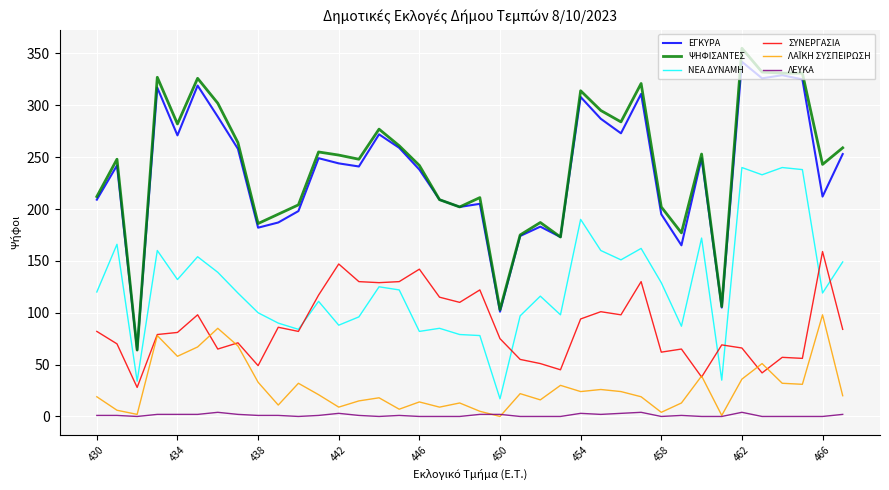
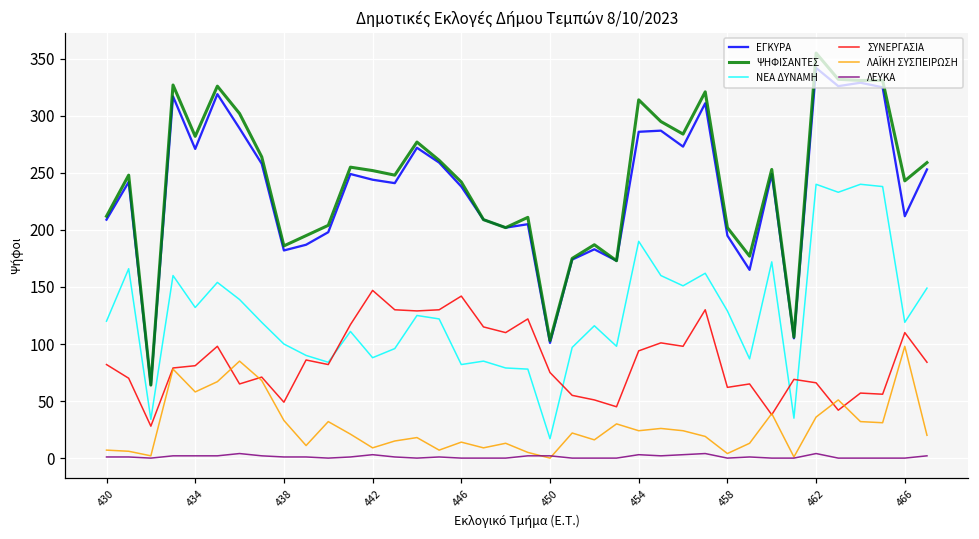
  {
    "ΕΓΚΥΡΑ": {
      "430": 209,
      "434": 271,
      "438": 182,
      "442": 244,
      "446": 238,
-     "454": 308,
+     "454": 286,
      "458": 195,
      "466": 212
    },
    "ΨΗΦΙΣΑΝΤΕΣ": {
      "430": 212,
      "434": 282,
      "438": 186,
      "442": 252,
      "446": 242,
      "454": 314,
      "458": 202,
      "466": 243
    },
    "ΝΕΑ ΔΥΝΑΜΗ": {
      "430": 120,
      "434": 132,
      "438": 100,
      "442": 88,
      "446": 82,
      "450": 17,
      "454": 190,
      "458": 129,
      "462": 240,
      "466": 119
    },
    "ΣΥΝΕΡΓΑΣΙΑ": {
      "430": 82,
      "434": 81,
      "438": 49,
      "442": 147,
      "446": 142,
      "450": 75,
      "454": 94,
      "458": 62,
      "462": 66,
-     "466": 159
+     "466": 110
    },
    "ΛΑΪΚΗ ΣΥΣΠΕΙΡΩΣΗ": {
-     "430": 19,
+     "430": 7,
      "434": 58,
      "438": 33,
      "442": 9,
      "446": 14,
      "454": 24,
      "458": 4,
      "462": 36,
      "466": 98
    },
    "ΛΕΥΚΑ": {
      "430": 1,
      "434": 2,
      "438": 1,
      "442": 3,
      "446": 0,
      "454": 3,
      "458": 0,
      "462": 4,
      "466": 0
    }
  }
